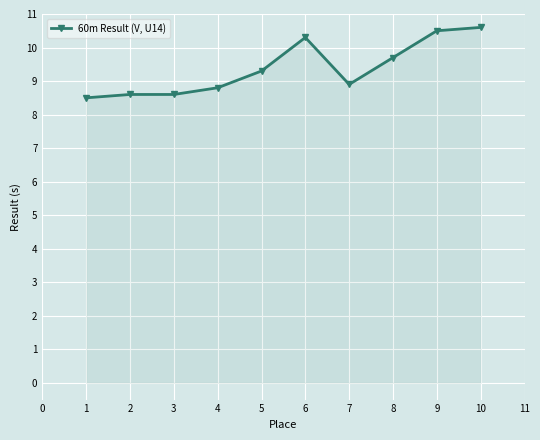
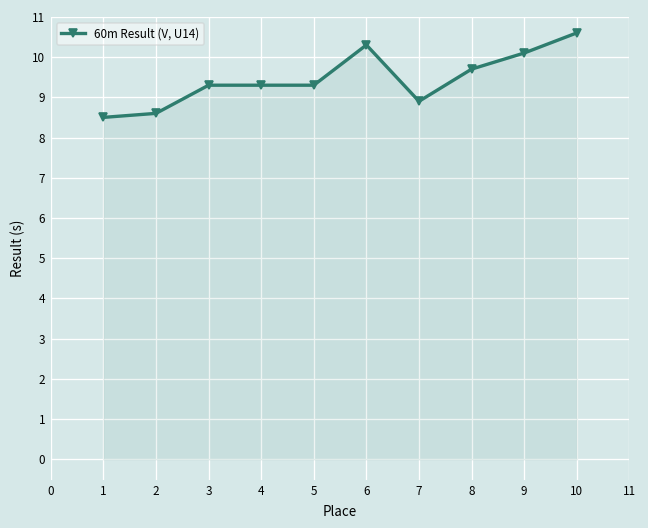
  {
    "1": 8.5,
    "2": 8.6,
-   "3": 8.6,
-   "4": 8.8,
+   "3": 9.3,
+   "4": 9.3,
    "5": 9.3,
    "6": 10.3,
    "7": 8.9,
    "8": 9.7,
-   "9": 10.5,
+   "9": 10.1,
    "10": 10.6
  }
